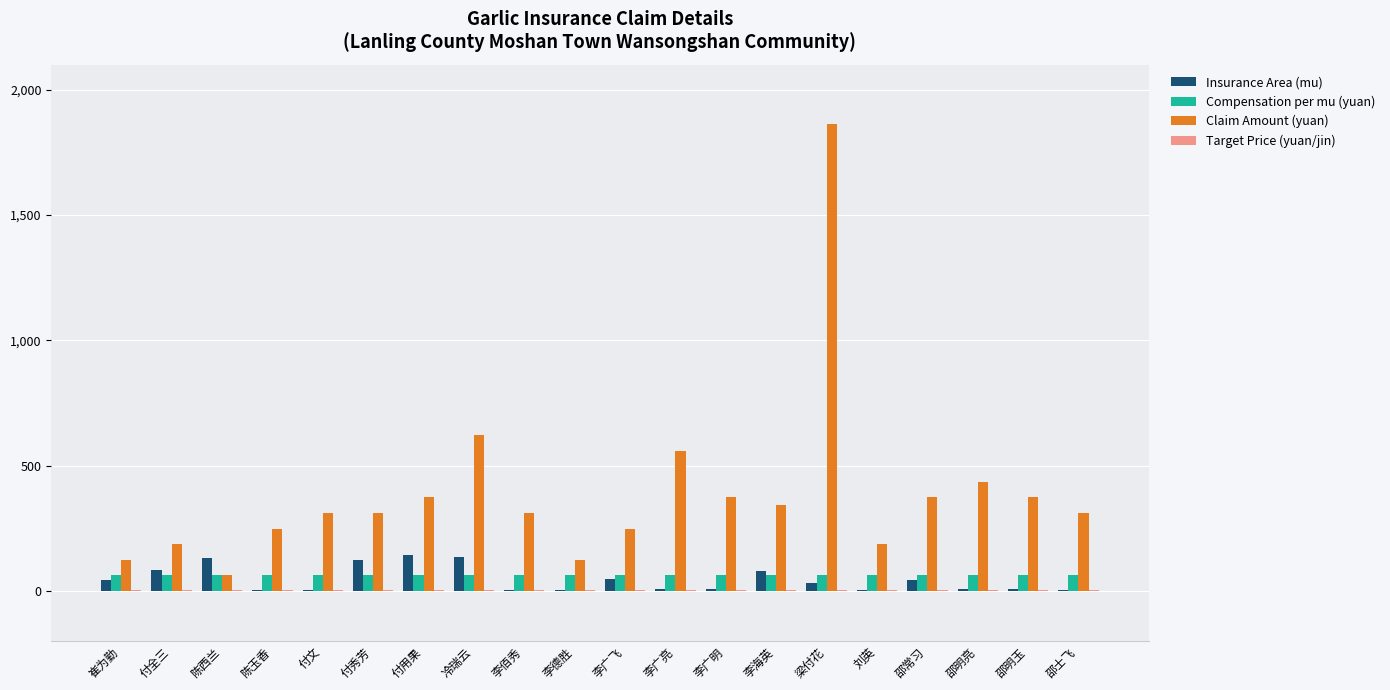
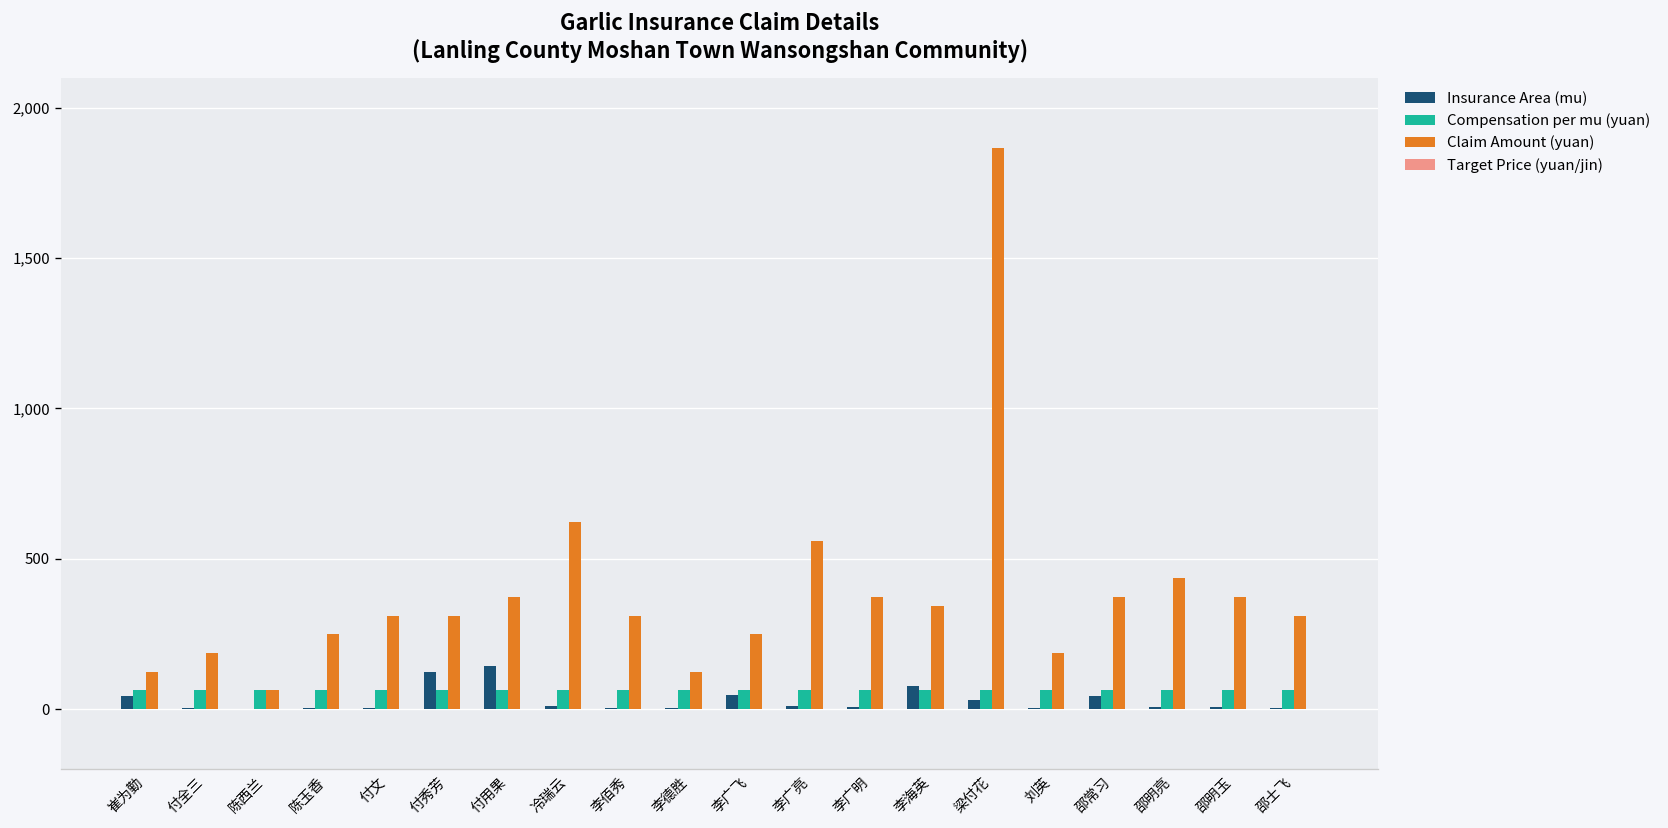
  {
    "Insurance Area (mu)": {
      "崔为勤": "50",
-     "付全三": "80",
-     "陈西兰": "130",
+     "付全三": "0",
+     "陈西兰": "0",
      "付秀芳": "120",
      "付用果": "150",
-     "冷瑞云": "140",
+     "冷瑞云": "10",
      "李广飞": "50",
      "李海英": "80",
      "梁付花": "30",
      "邵常习": "40"
    },
    "Compensation per mu (yuan)": {
      "崔为勤": "60",
      "付全三": "60",
      "陈西兰": "60",
      "陈玉香": "60",
      "付文": "60",
      "付秀芳": "60",
      "付用果": "60",
      "冷瑞云": "60",
      "李佰秀": "60",
      "李德胜": "60",
      "李广飞": "60",
      "李广亮": "60",
      "李广明": "60",
      "李海英": "60",
      "梁付花": "60",
      "刘英": "60",
      "邵常习": "60",
      "邵明亮": "60",
      "邵明玉": "60",
      "邵士飞": "60"
    },
    "Claim Amount (yuan)": {
      "崔为勤": "120",
      "付全三": "190",
      "陈西兰": "60",
      "陈玉香": "250",
      "付文": "310",
      "付秀芳": "310",
      "付用果": "370",
      "冷瑞云": "620",
      "李佰秀": "310",
      "李德胜": "120",
      "李广飞": "250",
      "李广亮": "560",
      "李广明": "370",
      "李海英": "340",
      "梁付花": "1,870",
      "刘英": "190",
      "邵常习": "370",
      "邵明亮": "440",
      "邵明玉": "370",
      "邵士飞": "310"
    }
  }
